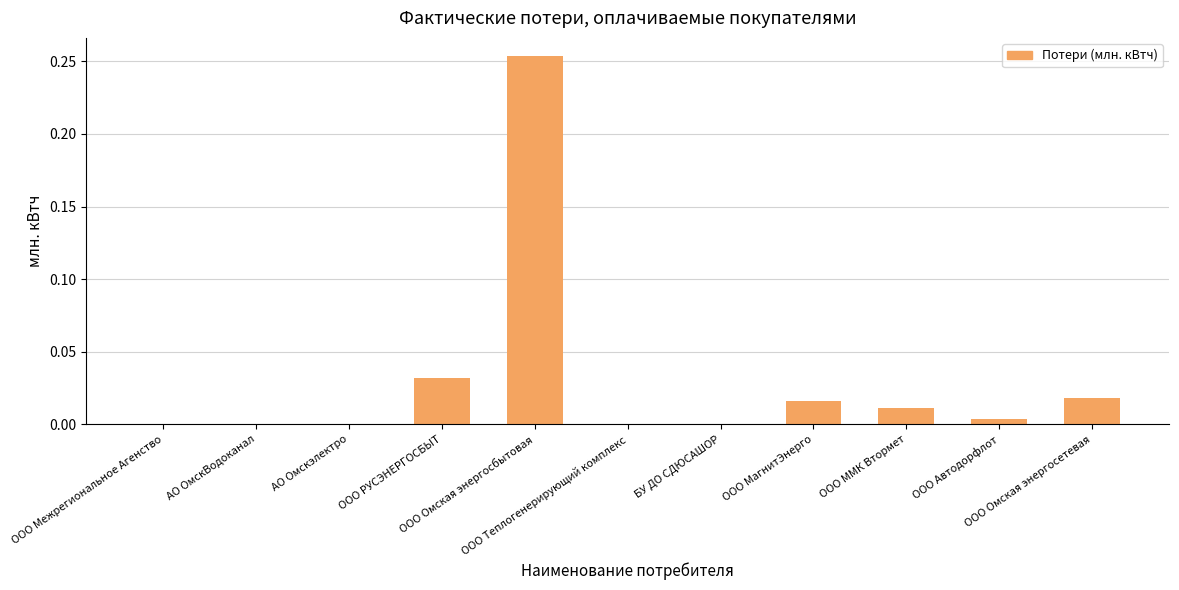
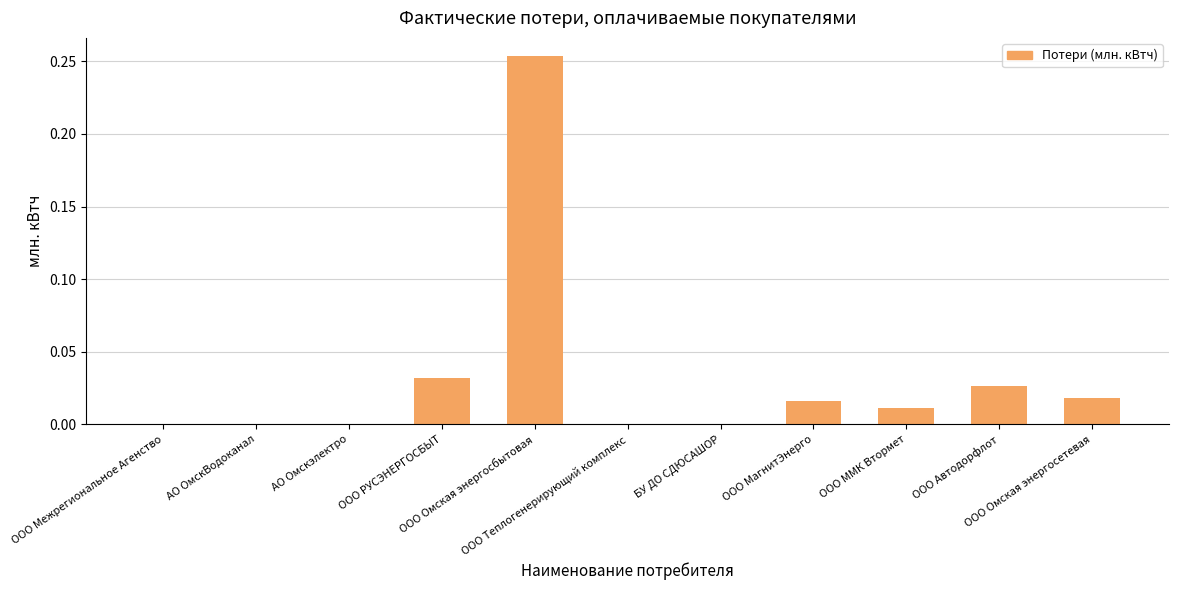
  {
    "ООО Межрегиональное Агенство": 0.000,
    "АО ОмскВодоканал": 0.000,
    "АО Омскэлектро": 0.000,
    "ООО РУСЭНЕРГОСБЫТ": 0.032,
    "ООО Омская энергосбытовая": 0.253,
    "ООО Теплогенерирующий комплекс": 0.000,
    "ООО МагнитЭнерго": 0.016,
    "ООО ММК Втормет": 0.011,
-   "ООО Автодорфлот": 0.004,
+   "ООО Автодорфлот": 0.027,
    "ООО Омская энергосетевая": 0.018
  }
